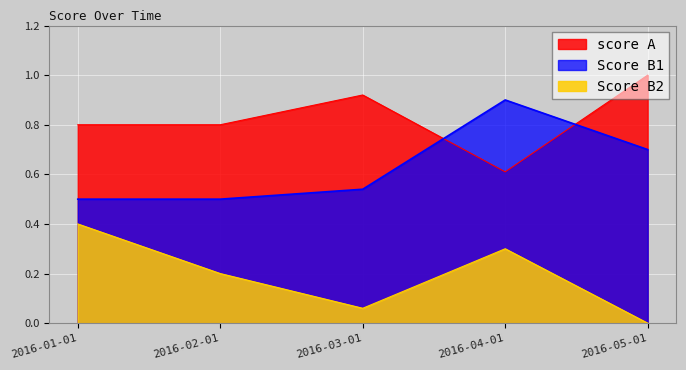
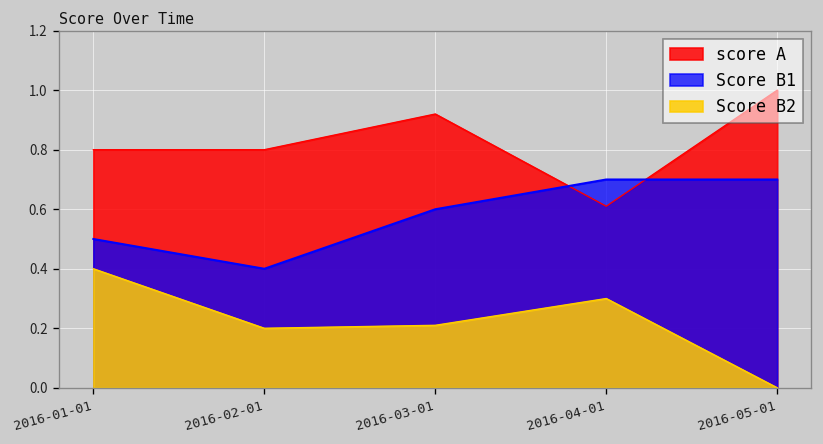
  {
    "score A": {
      "2016-01-01": 0.80,
      "2016-02-01": 0.80,
      "2016-03-01": 0.92,
      "2016-04-01": 0.61
    },
    "Score B1": {
      "2016-01-01": 0.50,
-     "2016-02-01": 0.5,
-     "2016-03-01": 0.54,
-     "2016-04-01": 0.9,
+     "2016-02-01": 0.4,
+     "2016-03-01": 0.60,
+     "2016-04-01": 0.7,
      "2016-05-01": 0.70
    },
    "Score B2": {
      "2016-01-01": 0.40,
      "2016-02-01": 0.20,
-     "2016-03-01": 0.06,
+     "2016-03-01": 0.21,
      "2016-04-01": 0.30,
      "2016-05-01": 0.00
    }
  }
